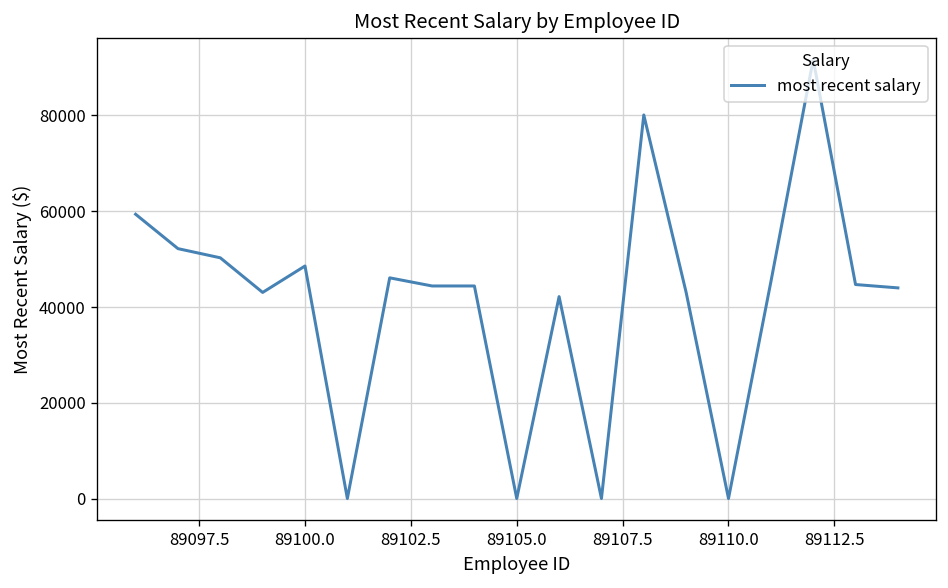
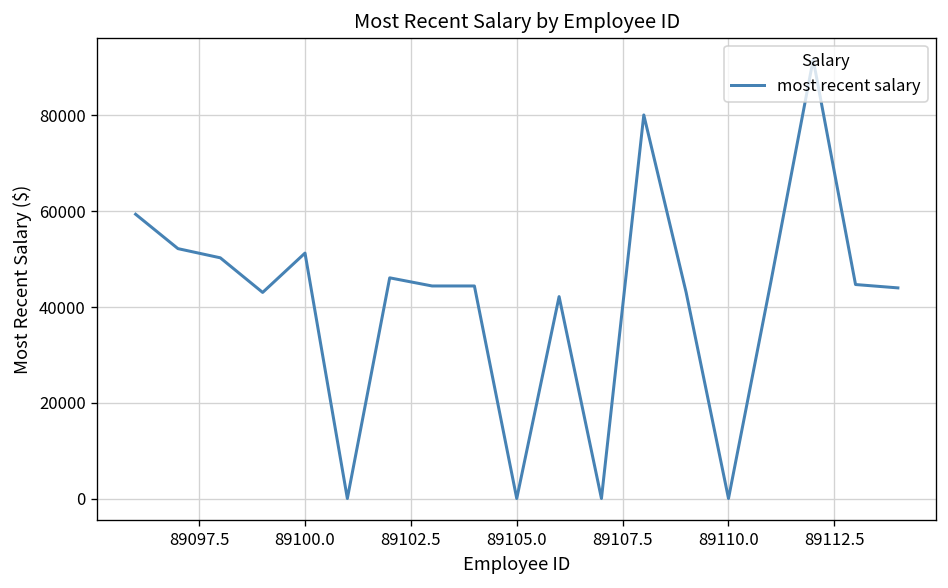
  {
-   "89100.0": 49000,
+   "89100.0": 51000,
    "89105.0": 0,
    "89110.0": 0
  }
